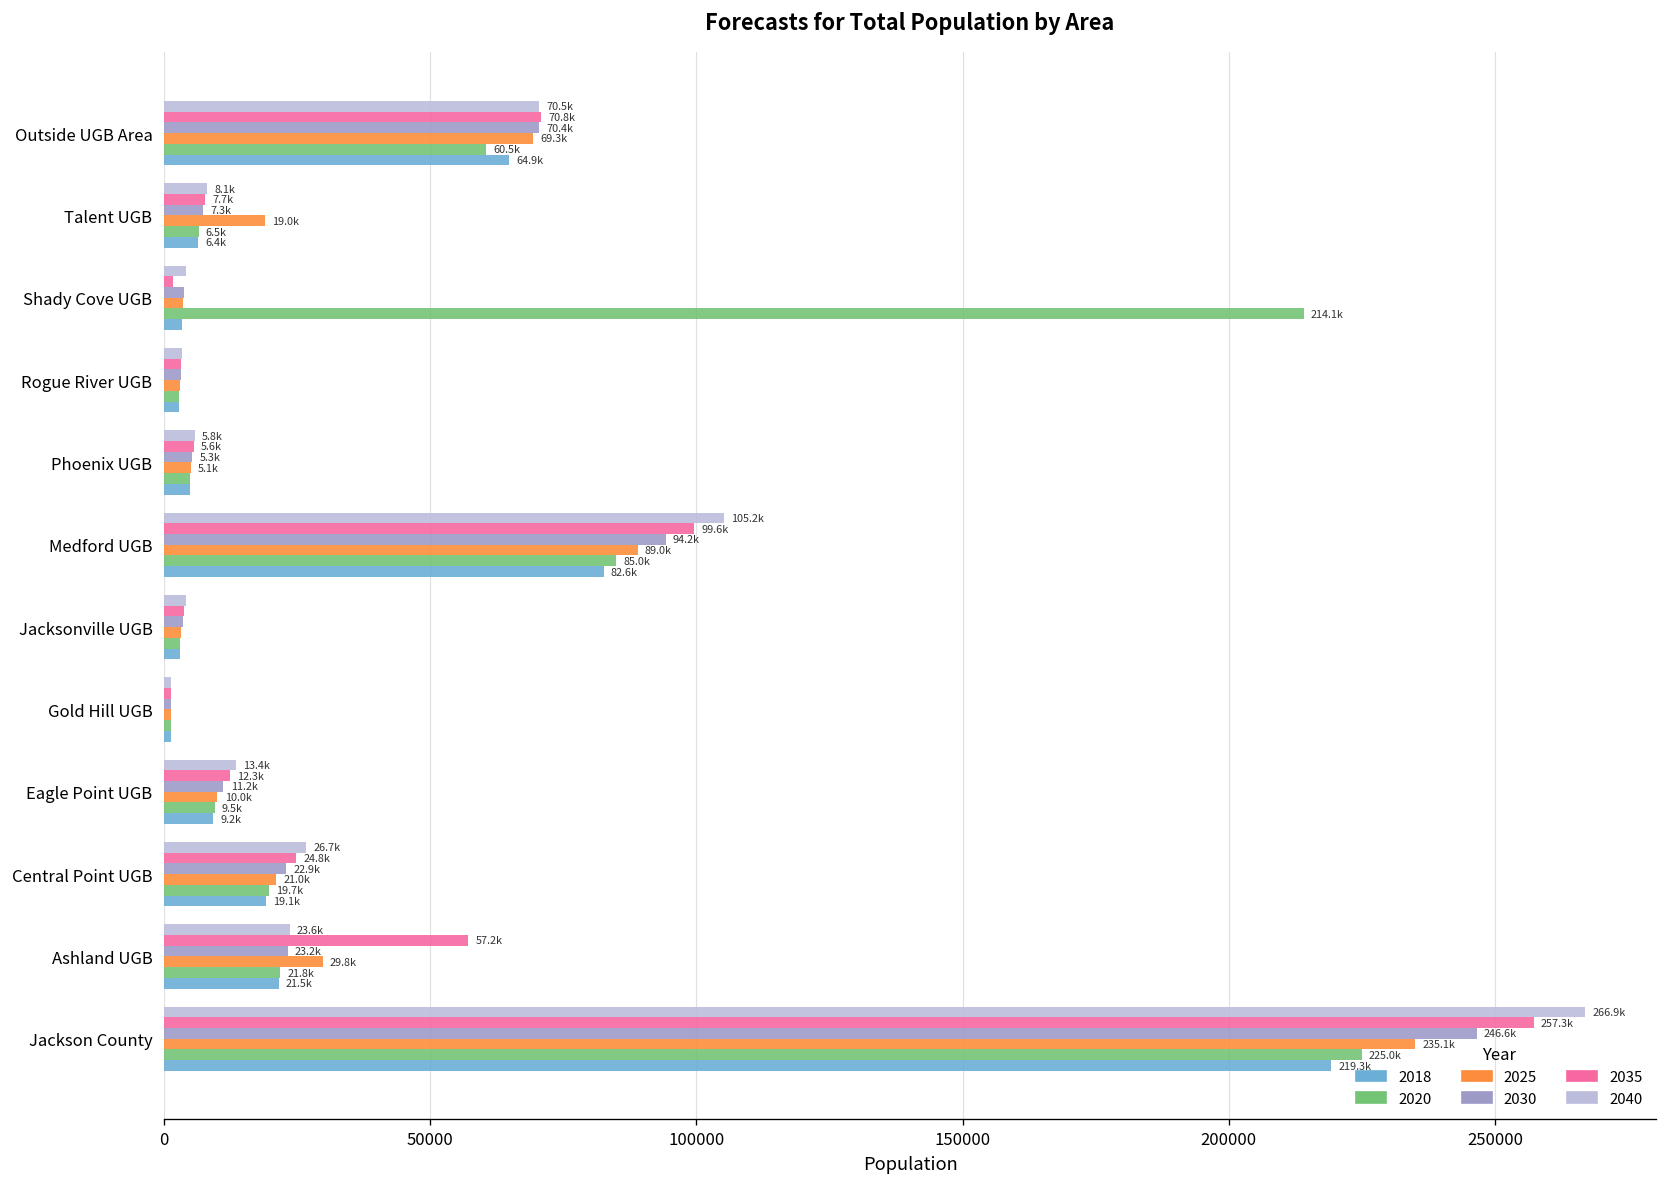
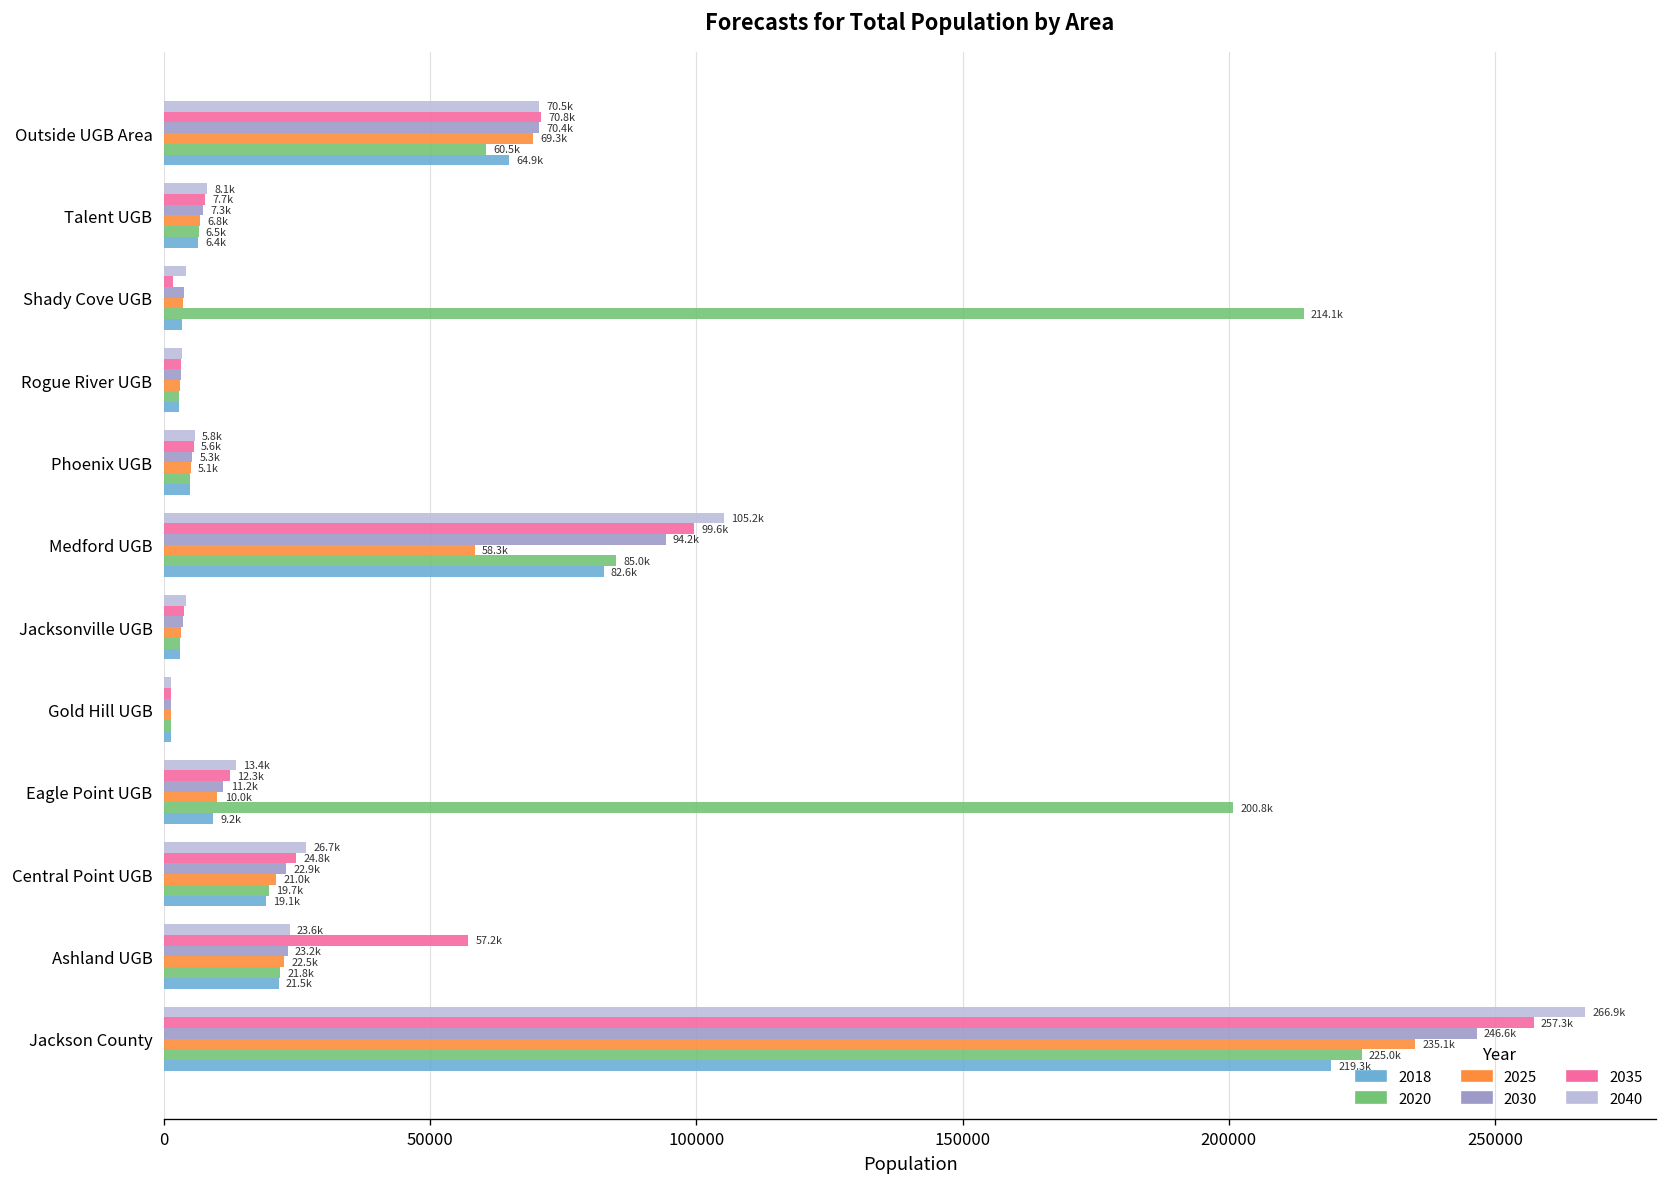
  {
    "2020": {
      "Outside UGB Area": "60.5k",
      "Talent UGB": "6.5k",
      "Shady Cove UGB": "214.1k",
      "Medford UGB": "85.0k",
-     "Eagle Point UGB": "9.5k",
+     "Eagle Point UGB": "200.8k",
      "Central Point UGB": "19.7k",
      "Ashland UGB": "21.8k",
      "Jackson County": "225.0k"
    },
    "2025": {
      "Outside UGB Area": "69.3k",
-     "Talent UGB": "19.0k",
+     "Talent UGB": "6.8k",
      "Phoenix UGB": "5.1k",
-     "Medford UGB": "89.0k",
+     "Medford UGB": "58.3k",
      "Eagle Point UGB": "10.0k",
      "Central Point UGB": "21.0k",
-     "Ashland UGB": "29.8k",
+     "Ashland UGB": "22.5k",
      "Jackson County": "235.1k"
    },
    "2035": {
      "Outside UGB Area": "70.8k",
      "Talent UGB": "7.7k",
      "Phoenix UGB": "5.6k",
      "Medford UGB": "99.6k",
      "Eagle Point UGB": "12.3k",
      "Central Point UGB": "24.8k",
      "Ashland UGB": "57.2k",
      "Jackson County": "257.3k"
    }
  }
